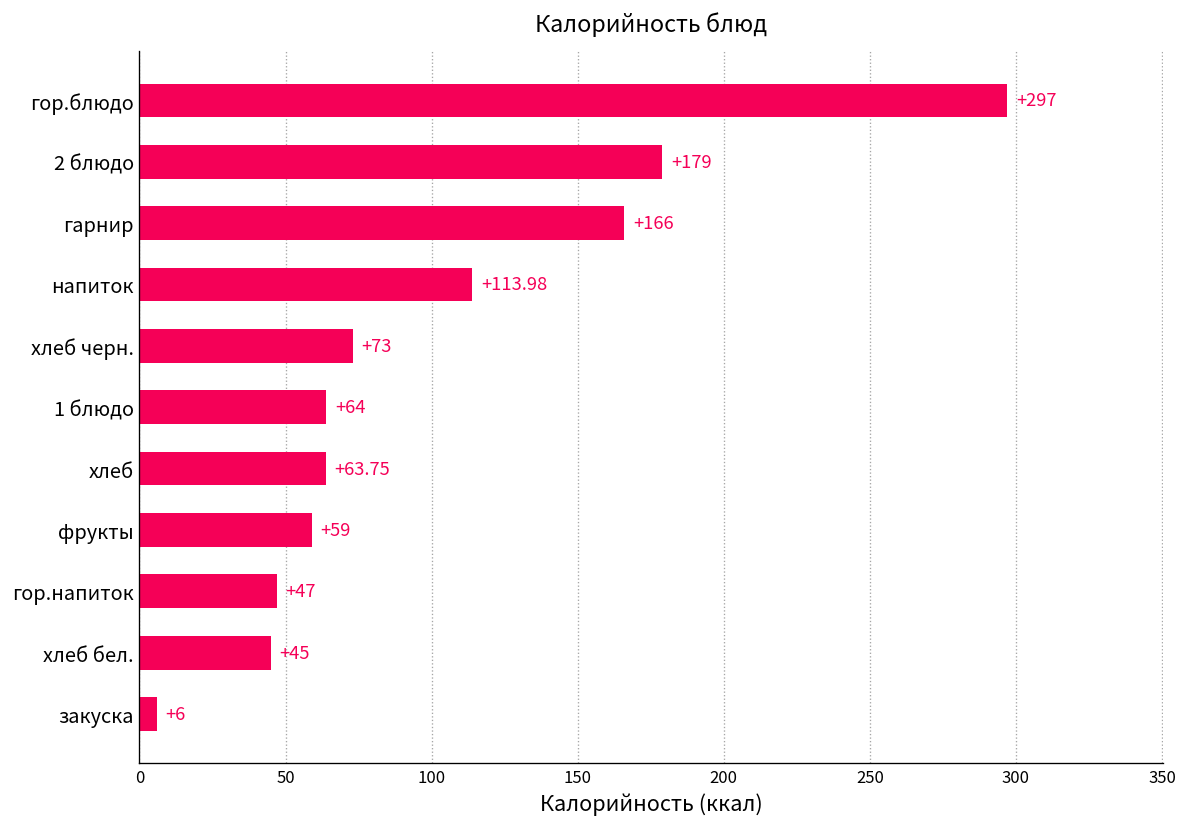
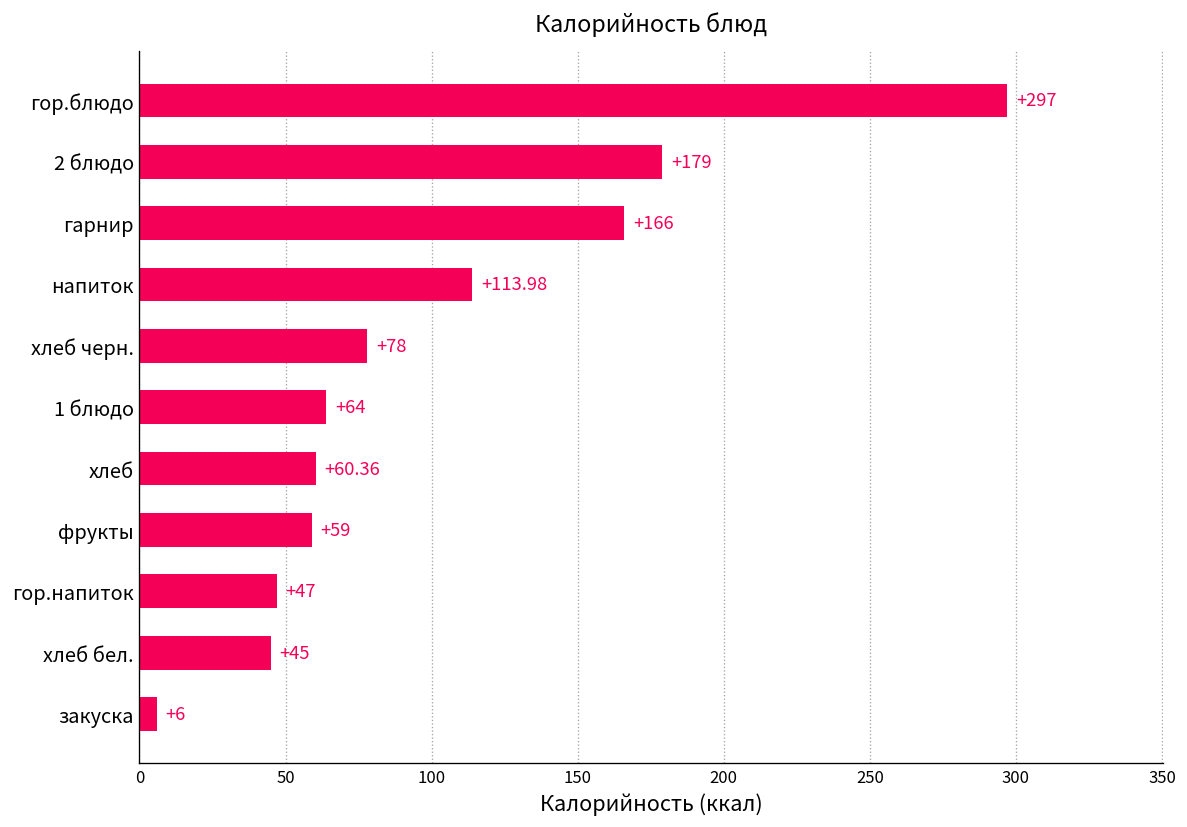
  {
    "гор.блюдо": "+297",
    "2 блюдо": "+179",
    "гарнир": "+166",
    "напиток": "+113.98",
-   "хлеб черн.": "+73",
+   "хлеб черн.": "+78",
    "1 блюдо": "+64",
-   "хлеб": "+63.75",
+   "хлеб": "+60.36",
    "фрукты": "+59",
    "гор.напиток": "+47",
    "хлеб бел.": "+45",
    "закуска": "+6"
  }
